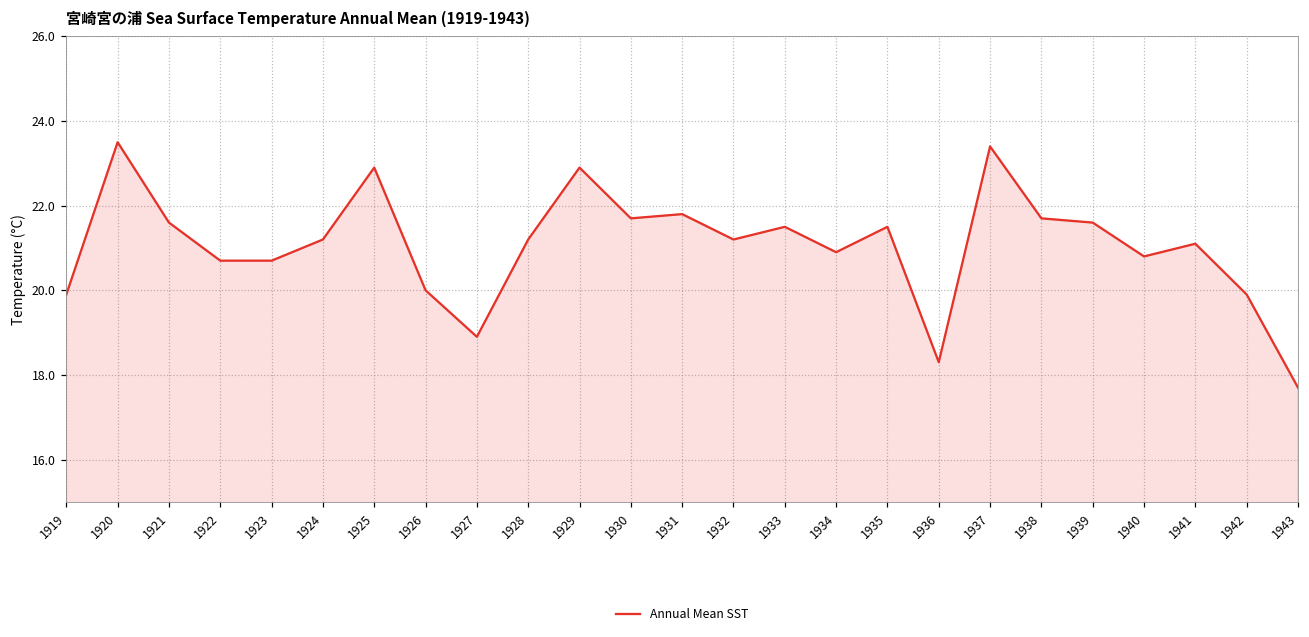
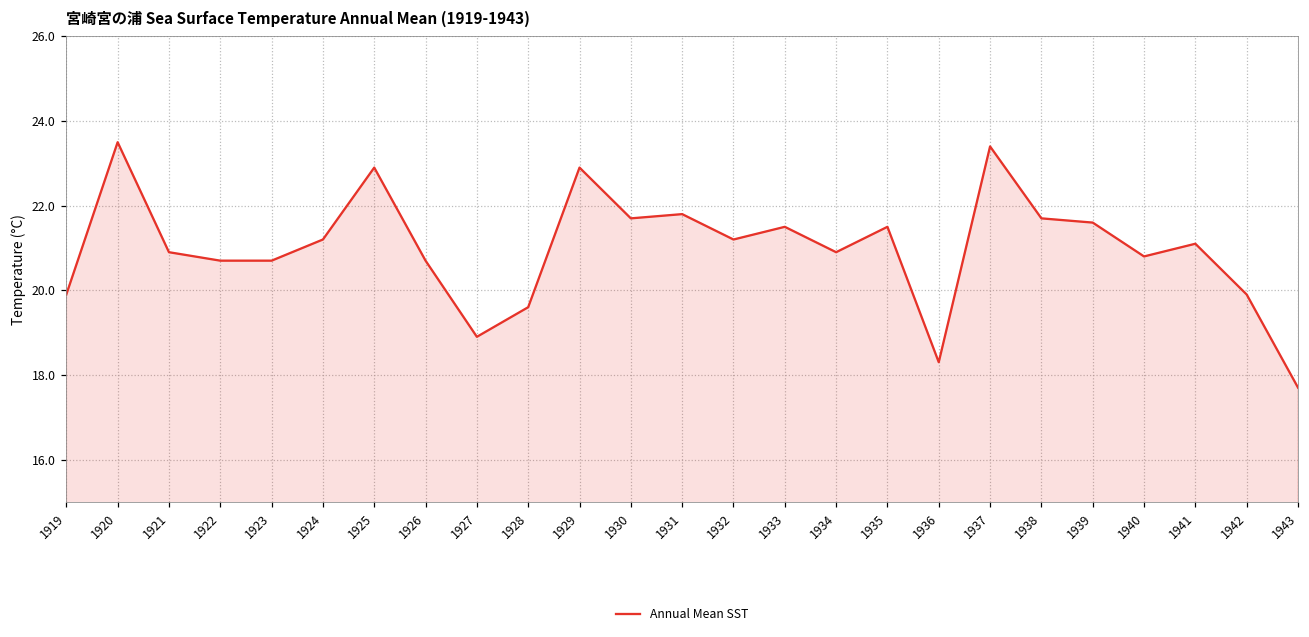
  {
    "1919": 19.9,
    "1920": 23.5,
-   "1921": 21.6,
+   "1921": 20.9,
    "1922": 20.7,
    "1923": 20.7,
    "1924": 21.2,
    "1925": 22.9,
-   "1926": 20.0,
+   "1926": 20.7,
    "1927": 18.9,
-   "1928": 21.2,
+   "1928": 19.6,
    "1929": 22.9,
    "1930": 21.7,
    "1931": 21.8,
    "1932": 21.2,
    "1933": 21.5,
    "1934": 20.9,
    "1935": 21.5,
    "1936": 18.3,
    "1937": 23.4,
    "1938": 21.7,
    "1939": 21.6,
    "1940": 20.8,
    "1941": 21.1,
    "1942": 19.9,
    "1943": 17.7
  }
